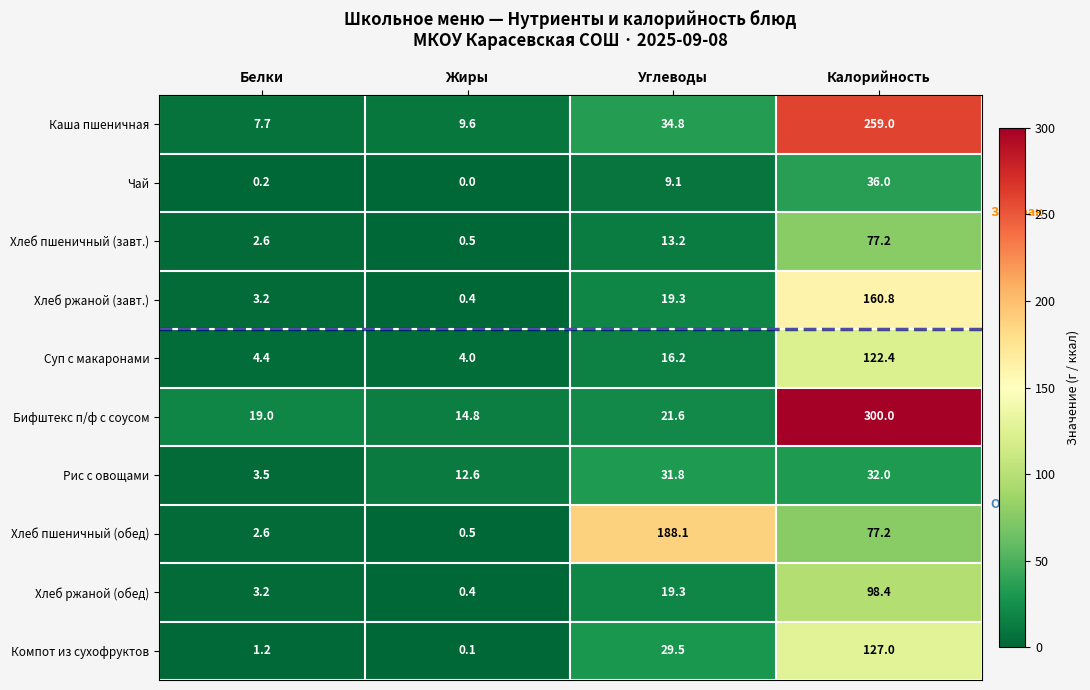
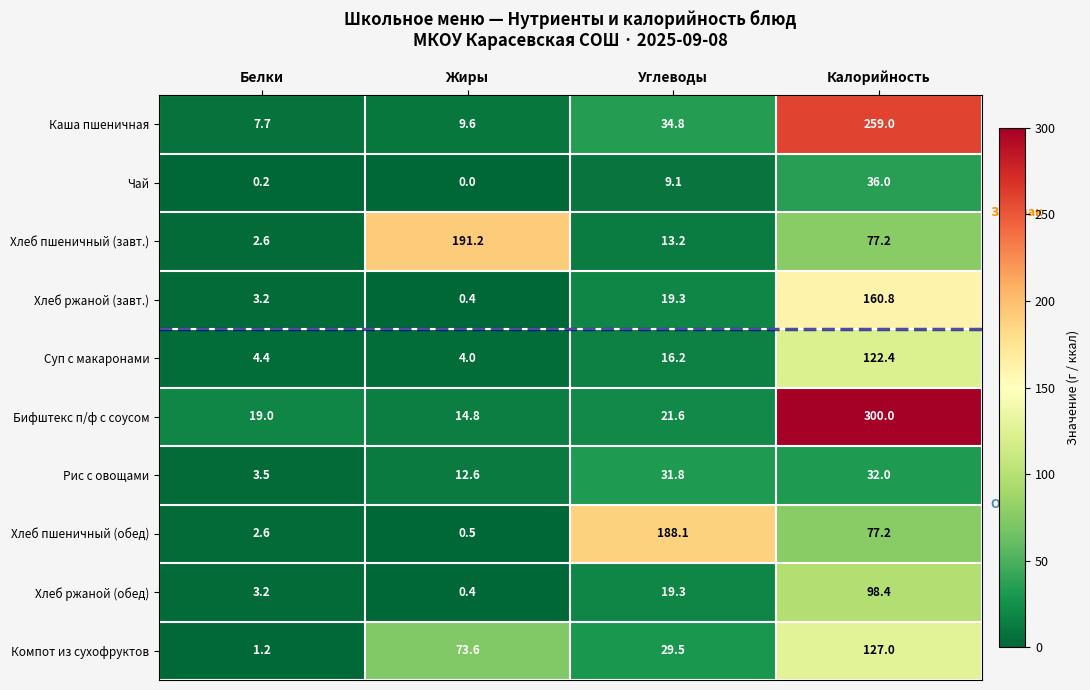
  {
    "Каша пшеничная": {
      "Белки": 7.7,
      "Жиры": 9.6,
      "Углеводы": 34.8,
      "Калорийность": 259.0
    },
    "Чай": {
      "Белки": 0.2,
      "Жиры": 0.0,
      "Углеводы": 9.1,
      "Калорийность": 36.0
    },
    "Хлеб пшеничный (завт.)": {
      "Белки": 2.6,
-     "Жиры": 0.5,
+     "Жиры": 191.2,
      "Углеводы": 13.2,
      "Калорийность": 77.2
    },
    "Хлеб ржаной (завт.)": {
      "Белки": 3.2,
      "Жиры": 0.4,
      "Углеводы": 19.3,
      "Калорийность": 160.8
    },
    "Суп с макаронами": {
      "Белки": 4.4,
      "Жиры": 4.0,
      "Углеводы": 16.2,
      "Калорийность": 122.4
    },
    "Бифштекс п/ф с соусом": {
      "Белки": 19.0,
      "Жиры": 14.8,
      "Углеводы": 21.6,
      "Калорийность": 300.0
    },
    "Рис с овощами": {
      "Белки": 3.5,
      "Жиры": 12.6,
      "Углеводы": 31.8,
      "Калорийность": 32.0
    },
    "Хлеб пшеничный (обед)": {
      "Белки": 2.6,
      "Жиры": 0.5,
      "Углеводы": 188.1,
      "Калорийность": 77.2
    },
    "Хлеб ржаной (обед)": {
      "Белки": 3.2,
      "Жиры": 0.4,
      "Углеводы": 19.3,
      "Калорийность": 98.4
    },
    "Компот из сухофруктов": {
      "Белки": 1.2,
-     "Жиры": 0.1,
+     "Жиры": 73.6,
      "Углеводы": 29.5,
      "Калорийность": 127.0
    }
  }
